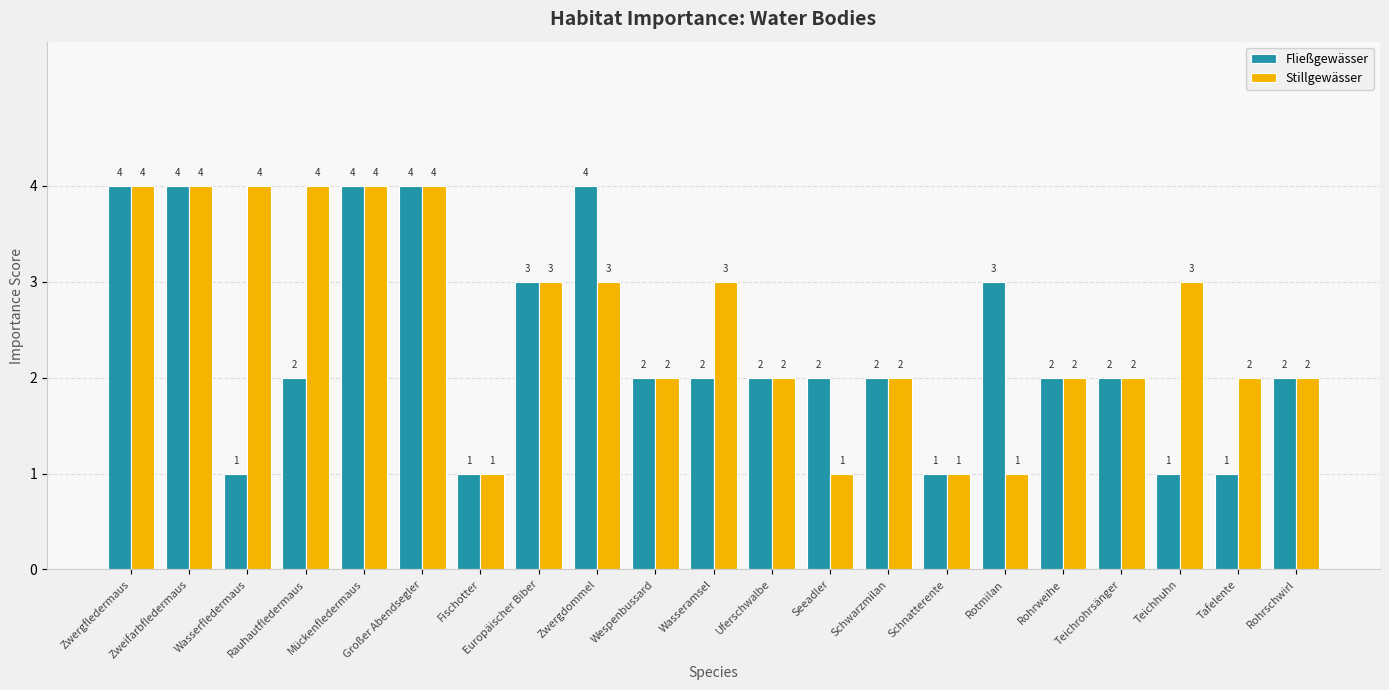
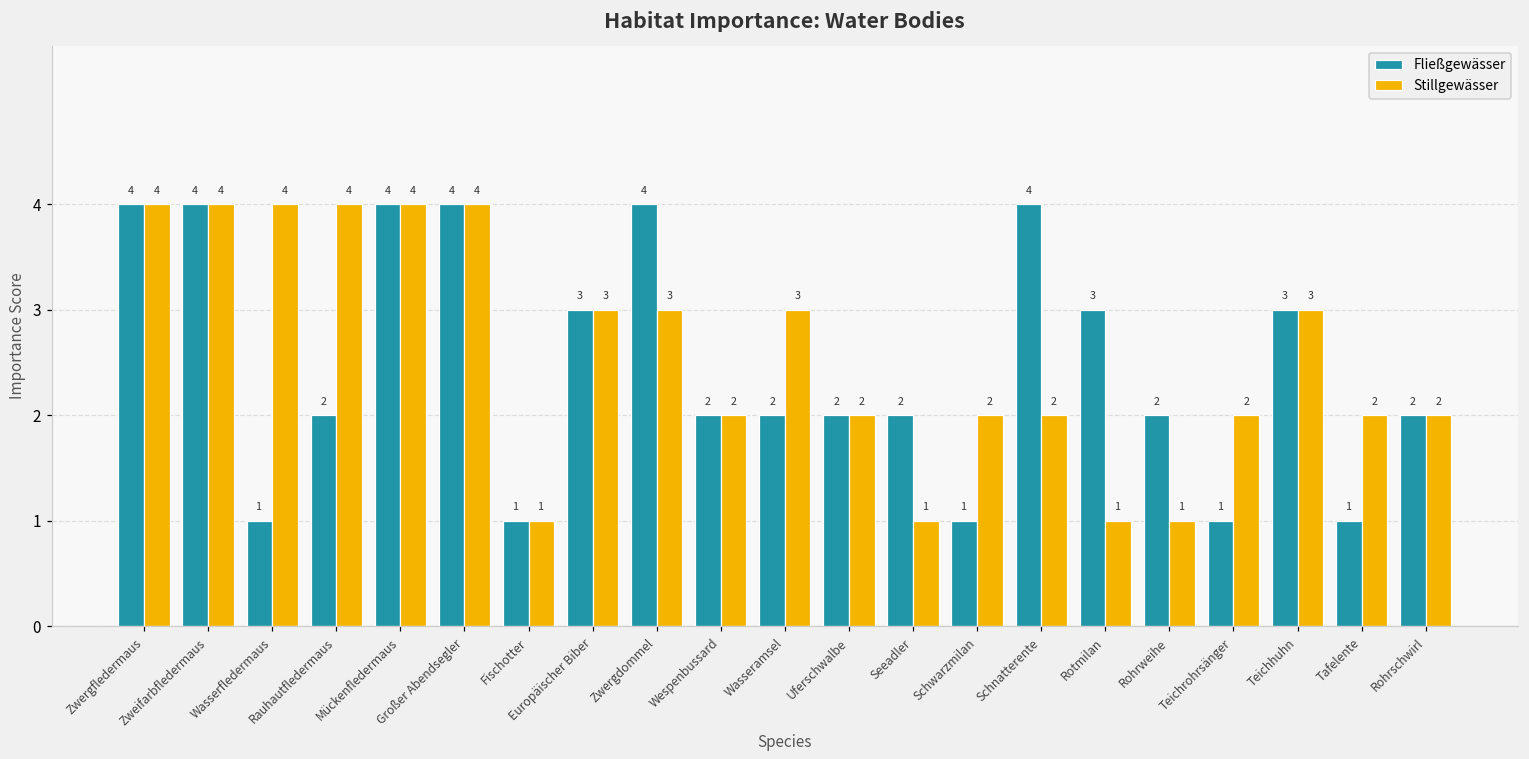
  {
    "Fließgewässer": {
      "Zwergfledermaus": 4,
      "Zweifarbfledermaus": 4,
      "Wasserfledermaus": 1,
      "Rauhautfledermaus": 2,
      "Mückenfledermaus": 4,
      "Großer Abendsegler": 4,
      "Fischotter": 1,
      "Europäischer Biber": 3,
      "Zwergdommel": 4,
      "Wespenbussard": 2,
      "Wasseramsel": 2,
      "Uferschwalbe": 2,
      "Seeadler": 2,
-     "Schwarzmilan": 2,
-     "Schnatterente": 1,
+     "Schwarzmilan": 1,
+     "Schnatterente": 4,
      "Rotmilan": 3,
      "Rohrweihe": 2,
-     "Teichrohrsänger": 2,
-     "Teichhuhn": 1,
+     "Teichrohrsänger": 1,
+     "Teichhuhn": 3,
      "Tafelente": 1,
      "Rohrschwirl": 2
    },
    "Stillgewässer": {
      "Zwergfledermaus": 4,
      "Zweifarbfledermaus": 4,
      "Wasserfledermaus": 4,
      "Rauhautfledermaus": 4,
      "Mückenfledermaus": 4,
      "Großer Abendsegler": 4,
      "Fischotter": 1,
      "Europäischer Biber": 3,
      "Zwergdommel": 3,
      "Wespenbussard": 2,
      "Wasseramsel": 3,
      "Uferschwalbe": 2,
      "Seeadler": 1,
      "Schwarzmilan": 2,
-     "Schnatterente": 1,
+     "Schnatterente": 2,
      "Rotmilan": 1,
-     "Rohrweihe": 2,
+     "Rohrweihe": 1,
      "Teichrohrsänger": 2,
      "Teichhuhn": 3,
      "Tafelente": 2,
      "Rohrschwirl": 2
    }
  }
